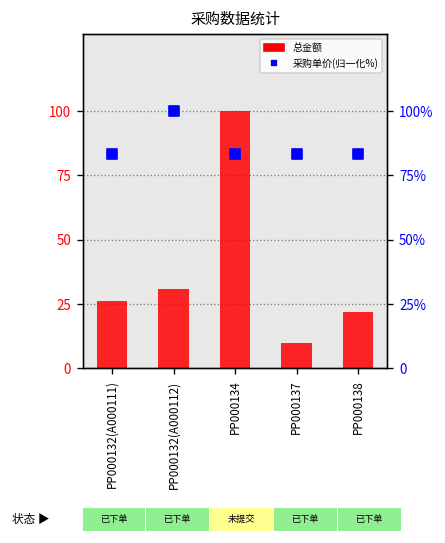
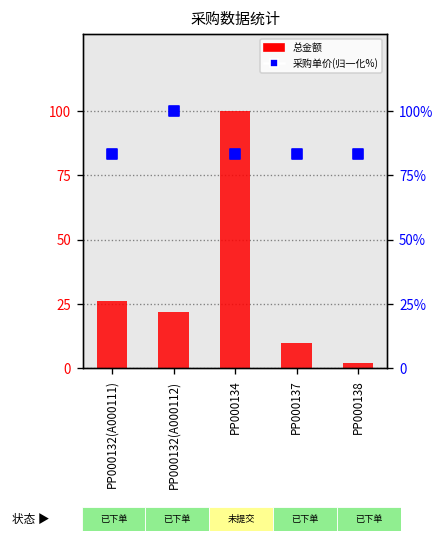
  {
    "采购数据统计": {
      "总金额": {
        "PP000132(A000111)": 26,
-       "PP000132(A000112)": 31,
+       "PP000132(A000112)": 22,
        "PP000134": 100,
        "PP000137": 10,
-       "PP000138": 22
+       "PP000138": 2
      }
    }
  }
